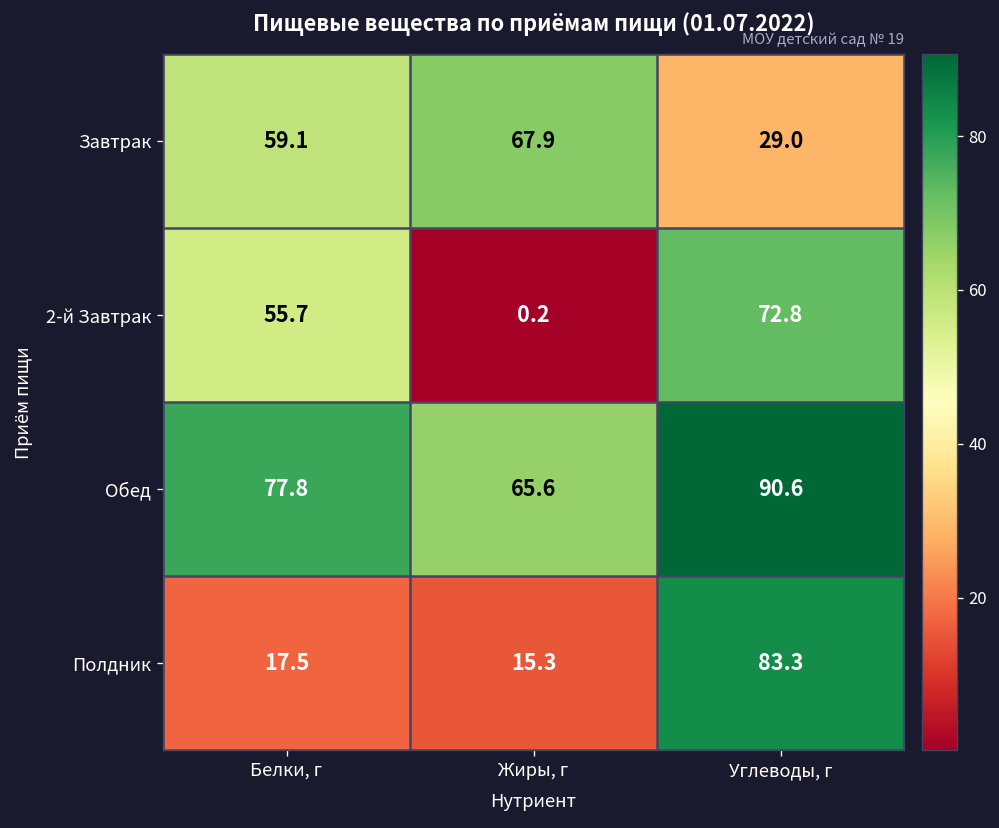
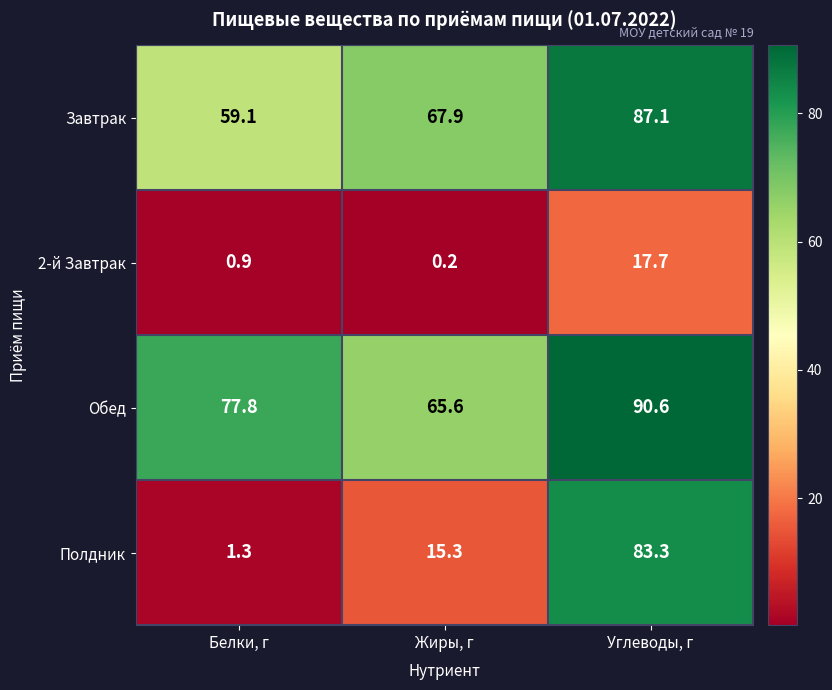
  {
    "Завтрак": {
      "Белки, г": 59.1,
      "Жиры, г": 67.9,
-     "Углеводы, г": 29.0
+     "Углеводы, г": 87.1
    },
    "2-й Завтрак": {
-     "Белки, г": 55.7,
+     "Белки, г": 0.9,
      "Жиры, г": 0.2,
-     "Углеводы, г": 72.8
+     "Углеводы, г": 17.7
    },
    "Обед": {
      "Белки, г": 77.8,
      "Жиры, г": 65.6,
      "Углеводы, г": 90.6
    },
    "Полдник": {
-     "Белки, г": 17.5,
+     "Белки, г": 1.3,
      "Жиры, г": 15.3,
      "Углеводы, г": 83.3
    }
  }
